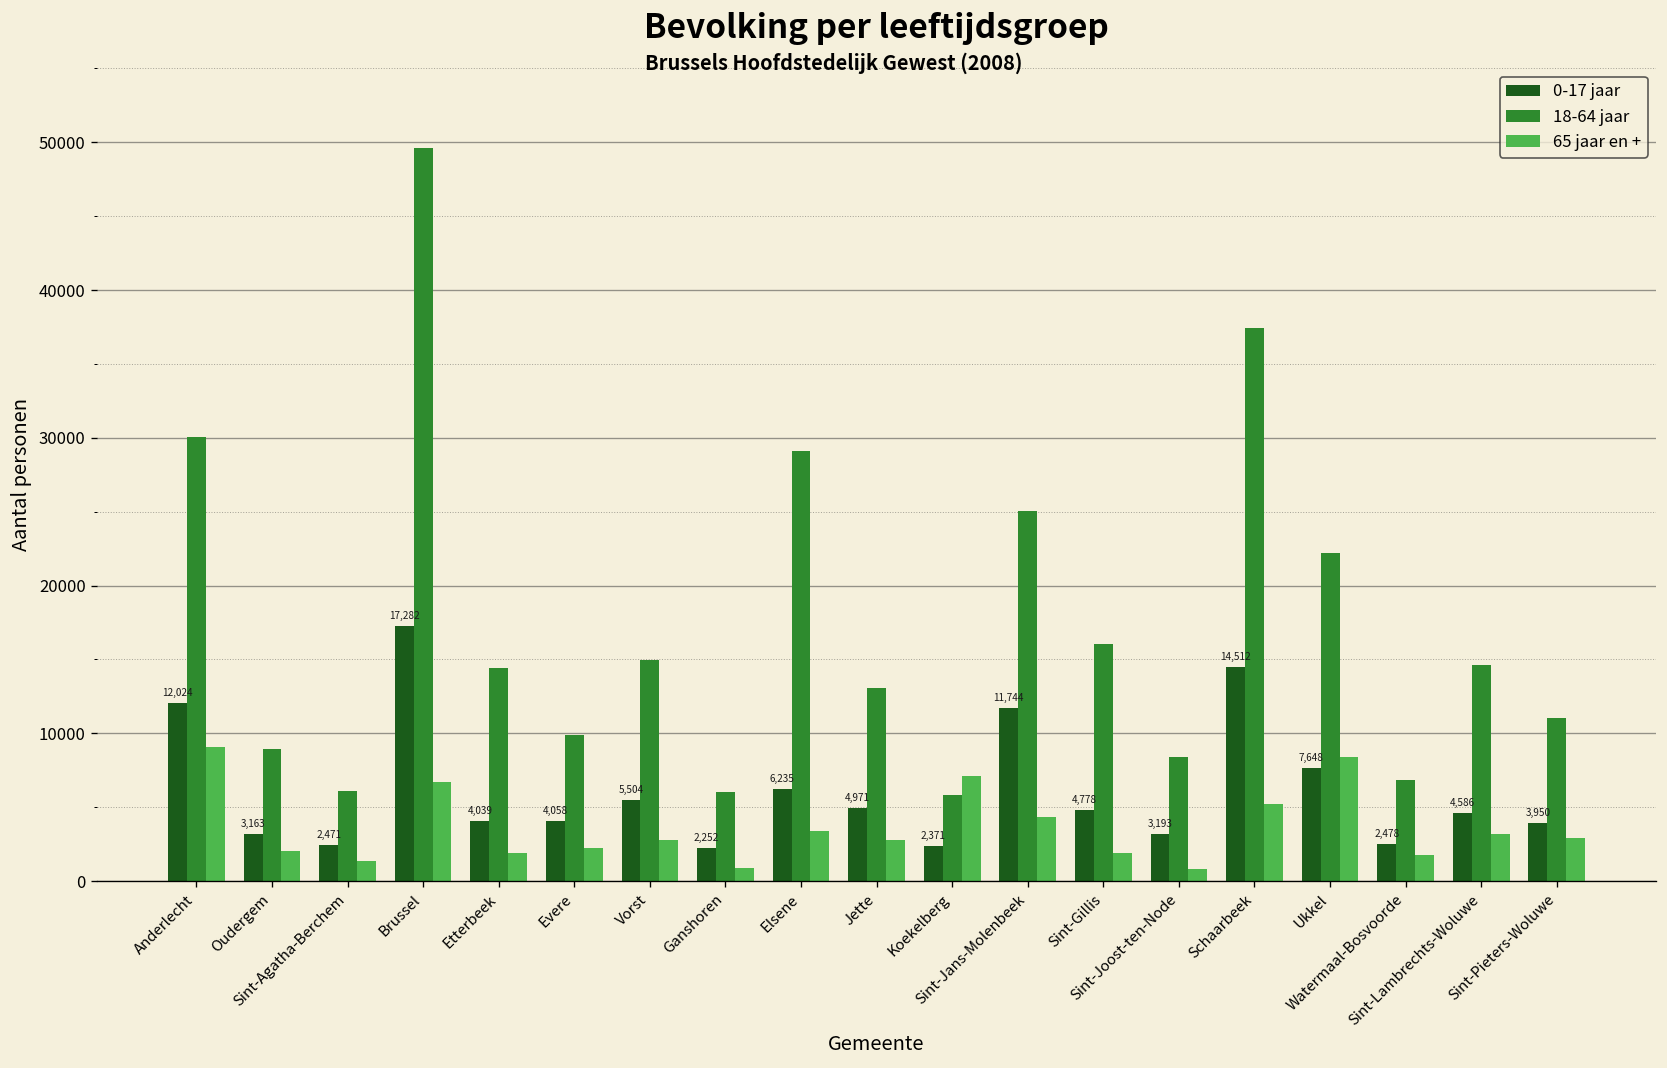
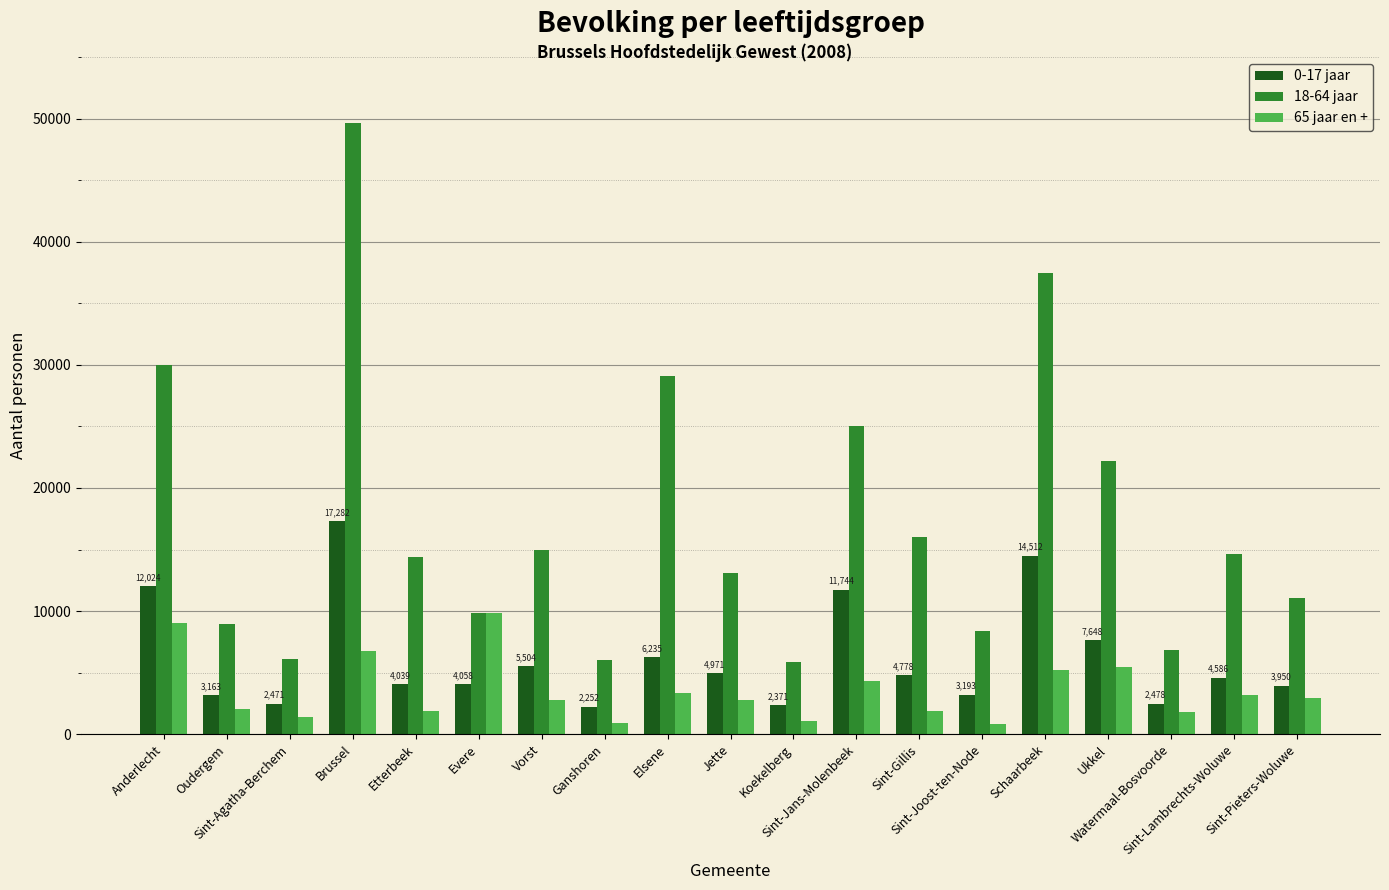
  {
    "65 jaar en +": {
      "Anderlecht": 9100,
      "Oudergem": 2000,
      "Sint-Agatha-Berchem": 1400,
      "Brussel": 6700,
      "Etterbeek": 1900,
-     "Evere": 2300,
+     "Evere": 9800,
      "Vorst": 2800,
      "Ganshoren": 900,
      "Elsene": 3400,
      "Jette": 2800,
-     "Koekelberg": 7100,
+     "Koekelberg": 1100,
      "Sint-Jans-Molenbeek": 4400,
      "Sint-Gillis": 1900,
      "Sint-Joost-ten-Node": 800,
      "Schaarbeek": 5200,
-     "Ukkel": 8400,
+     "Ukkel": 5400,
      "Watermaal-Bosvoorde": 1800,
      "Sint-Lambrechts-Woluwe": 3200,
      "Sint-Pieters-Woluwe": 2900
    }
  }
